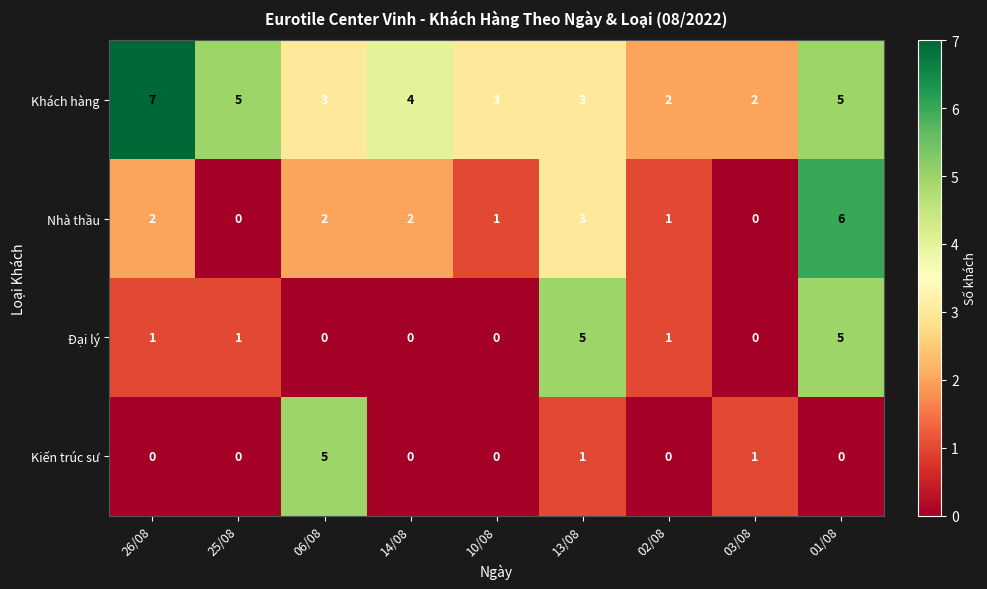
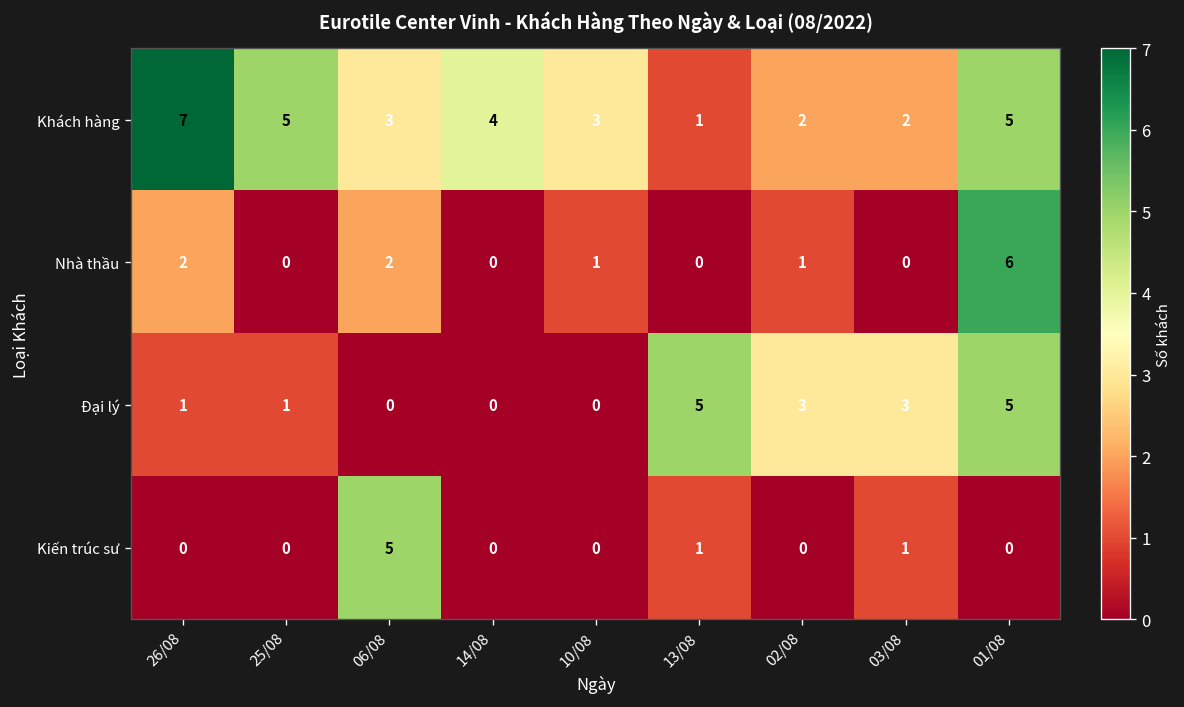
  {
    "Khách hàng": {
      "26/08": 7,
      "25/08": 5,
      "06/08": 3,
      "14/08": 4,
      "10/08": 3,
-     "13/08": 3,
+     "13/08": 1,
      "02/08": 2,
      "03/08": 2,
      "01/08": 5
    },
    "Nhà thầu": {
      "26/08": 2,
      "25/08": 0,
      "06/08": 2,
-     "14/08": 2,
+     "14/08": 0,
      "10/08": 1,
-     "13/08": 3,
+     "13/08": 0,
      "02/08": 1,
      "03/08": 0,
      "01/08": 6
    },
    "Đại lý": {
      "26/08": 1,
      "25/08": 1,
      "06/08": 0,
      "14/08": 0,
      "10/08": 0,
      "13/08": 5,
-     "02/08": 1,
-     "03/08": 0,
+     "02/08": 3,
+     "03/08": 3,
      "01/08": 5
    },
    "Kiến trúc sư": {
      "26/08": 0,
      "25/08": 0,
      "06/08": 5,
      "14/08": 0,
      "10/08": 0,
      "13/08": 1,
      "02/08": 0,
      "03/08": 1,
      "01/08": 0
    }
  }
